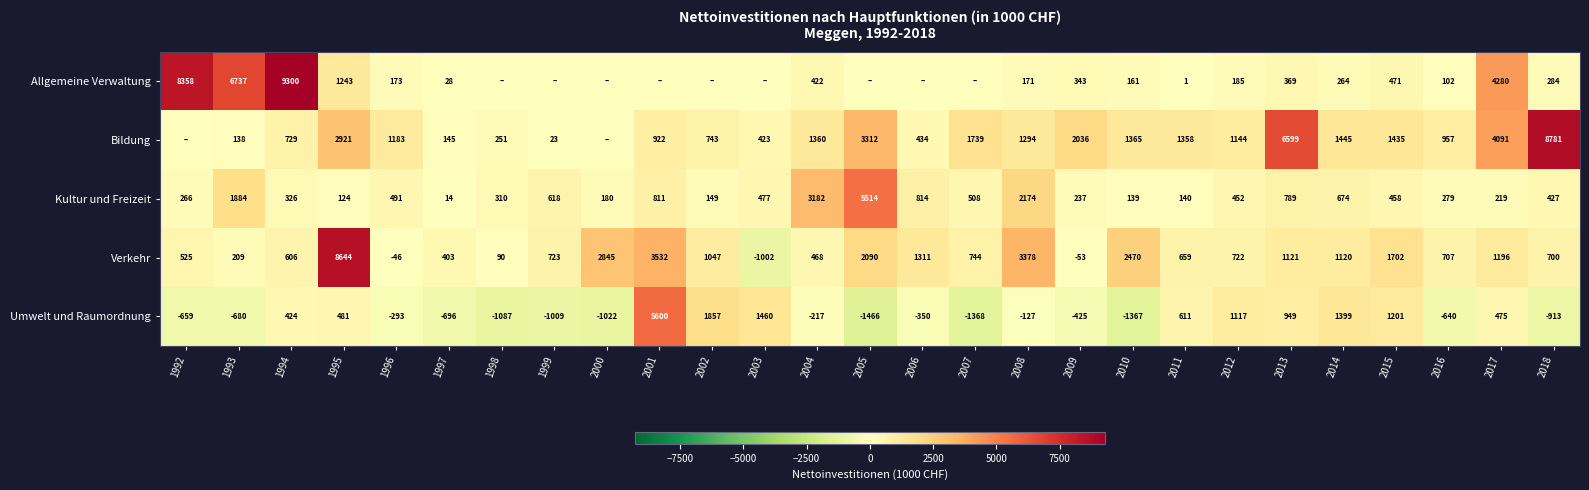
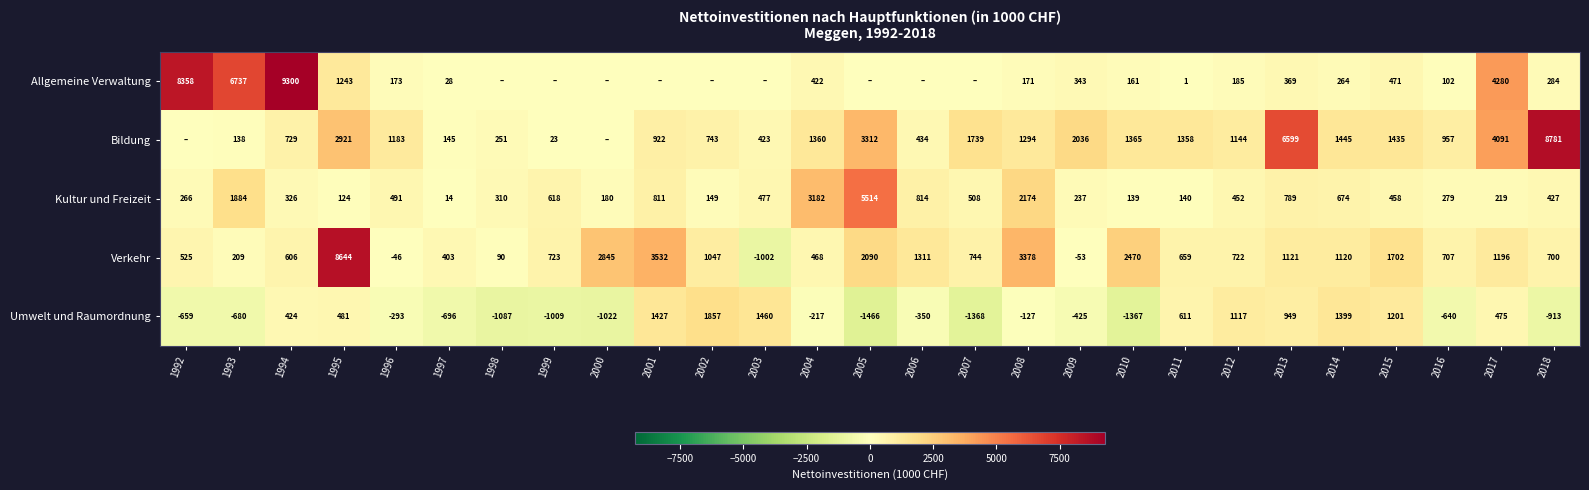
  {
    "Allgemeine Verwaltung": {
      "1992": 8358,
      "1993": 6737,
      "1994": 9300,
      "1995": 1243,
      "1996": 173,
      "1997": 28,
      "2004": 422,
      "2008": 171,
      "2009": 343,
      "2010": 161,
      "2011": 1,
      "2012": 185,
      "2013": 369,
      "2014": 264,
      "2015": 471,
      "2016": 102,
      "2017": 4280,
      "2018": 284
    },
    "Bildung": {
      "1993": 138,
      "1994": 729,
      "1995": 2921,
      "1996": 1183,
      "1997": 145,
      "1998": 251,
      "1999": 23,
      "2001": 922,
      "2002": 743,
      "2003": 423,
      "2004": 1360,
      "2005": 3312,
      "2006": 434,
      "2007": 1739,
      "2008": 1294,
      "2009": 2036,
      "2010": 1365,
      "2011": 1358,
      "2012": 1144,
      "2013": 6599,
      "2014": 1445,
      "2015": 1435,
      "2016": 957,
      "2017": 4091,
      "2018": 8781
    },
    "Kultur und Freizeit": {
      "1992": 266,
      "1993": 1884,
      "1994": 326,
      "1995": 124,
      "1996": 491,
      "1997": 14,
      "1998": 310,
      "1999": 618,
      "2000": 180,
      "2001": 811,
      "2002": 149,
      "2003": 477,
      "2004": 3182,
      "2005": 5514,
      "2006": 814,
      "2007": 508,
      "2008": 2174,
      "2009": 237,
      "2010": 139,
      "2011": 140,
      "2012": 452,
      "2013": 789,
      "2014": 674,
      "2015": 458,
      "2016": 279,
      "2017": 219,
      "2018": 427
    },
    "Verkehr": {
      "1992": 525,
      "1993": 209,
      "1994": 606,
      "1995": 8644,
      "1996": -46,
      "1997": 403,
      "1998": 90,
      "1999": 723,
      "2000": 2845,
      "2001": 3532,
      "2002": 1047,
      "2003": -1002,
      "2004": 468,
      "2005": 2090,
      "2006": 1311,
      "2007": 744,
      "2008": 3378,
      "2009": -53,
      "2010": 2470,
      "2011": 659,
      "2012": 722,
      "2013": 1121,
      "2014": 1120,
      "2015": 1702,
      "2016": 707,
      "2017": 1196,
      "2018": 700
    },
    "Umwelt und Raumordnung": {
      "1992": -659,
      "1993": -680,
      "1994": 424,
      "1995": 481,
      "1996": -293,
      "1997": -696,
      "1998": -1087,
      "1999": -1009,
      "2000": -1022,
-     "2001": 5600,
+     "2001": 1427,
      "2002": 1857,
      "2003": 1460,
      "2004": -217,
      "2005": -1466,
      "2006": -350,
      "2007": -1368,
      "2008": -127,
      "2009": -425,
      "2010": -1367,
      "2011": 611,
      "2012": 1117,
      "2013": 949,
      "2014": 1399,
      "2015": 1201,
      "2016": -640,
      "2017": 475,
      "2018": -913
    }
  }
